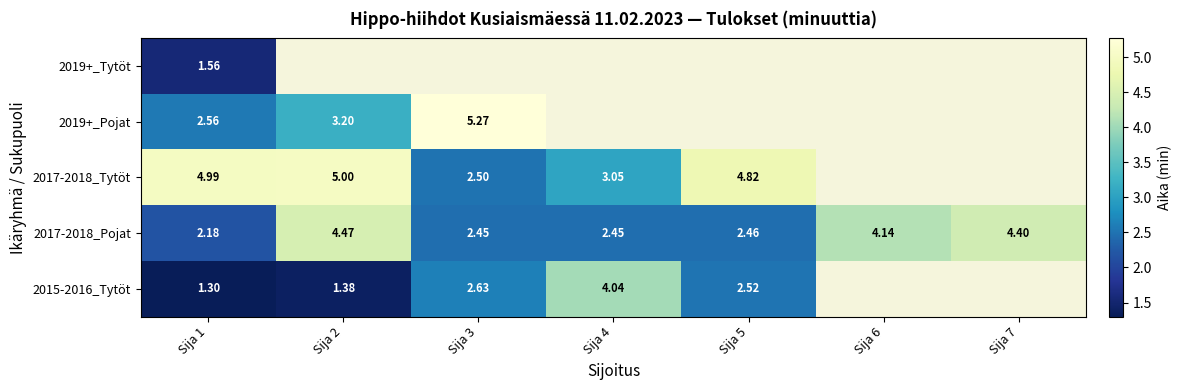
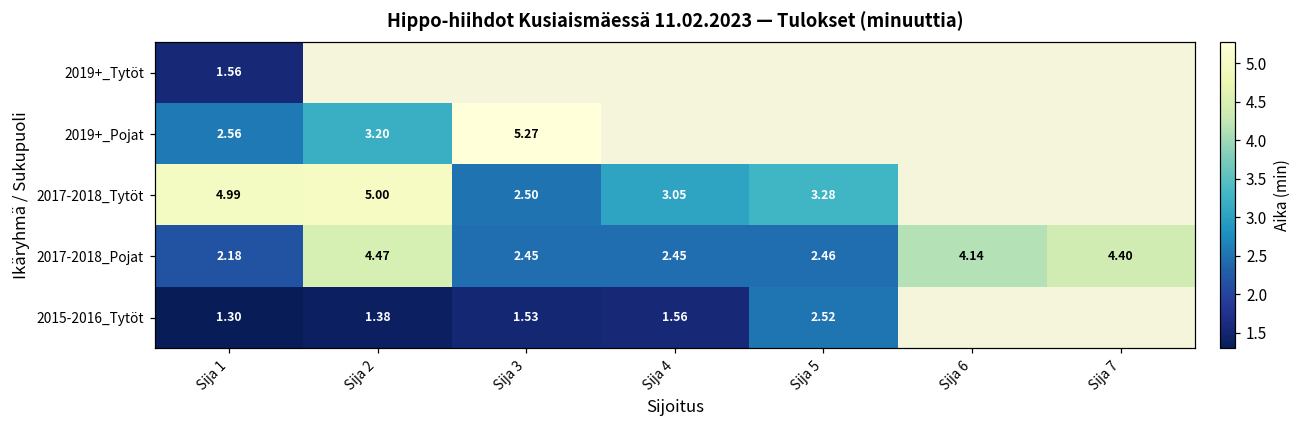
  {
    "2019+_Tytöt": {
      "Sija 1": 1.56
    },
    "2019+_Pojat": {
      "Sija 1": 2.56,
      "Sija 2": 3.20,
      "Sija 3": 5.27
    },
    "2017-2018_Tytöt": {
      "Sija 1": 4.99,
      "Sija 2": 5.00,
      "Sija 3": 2.50,
      "Sija 4": 3.05,
-     "Sija 5": 4.82
+     "Sija 5": 3.28
    },
    "2017-2018_Pojat": {
      "Sija 1": 2.18,
      "Sija 2": 4.47,
      "Sija 3": 2.45,
      "Sija 4": 2.45,
      "Sija 5": 2.46,
      "Sija 6": 4.14,
      "Sija 7": 4.40
    },
    "2015-2016_Tytöt": {
      "Sija 1": 1.30,
      "Sija 2": 1.38,
-     "Sija 3": 2.63,
-     "Sija 4": 4.04,
+     "Sija 3": 1.53,
+     "Sija 4": 1.56,
      "Sija 5": 2.52
    }
  }
